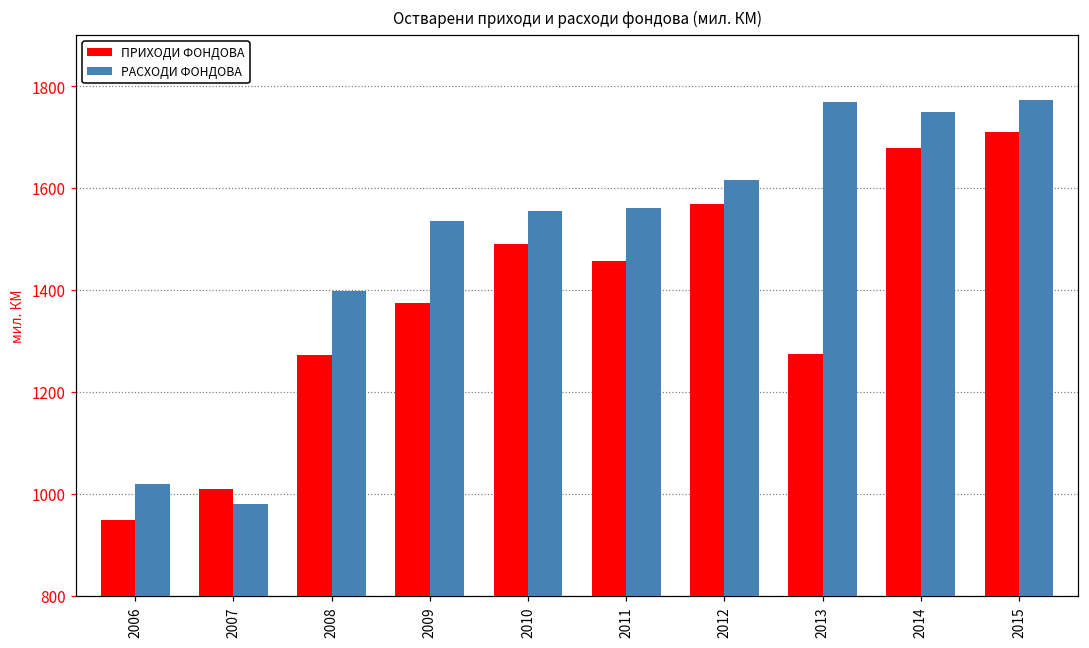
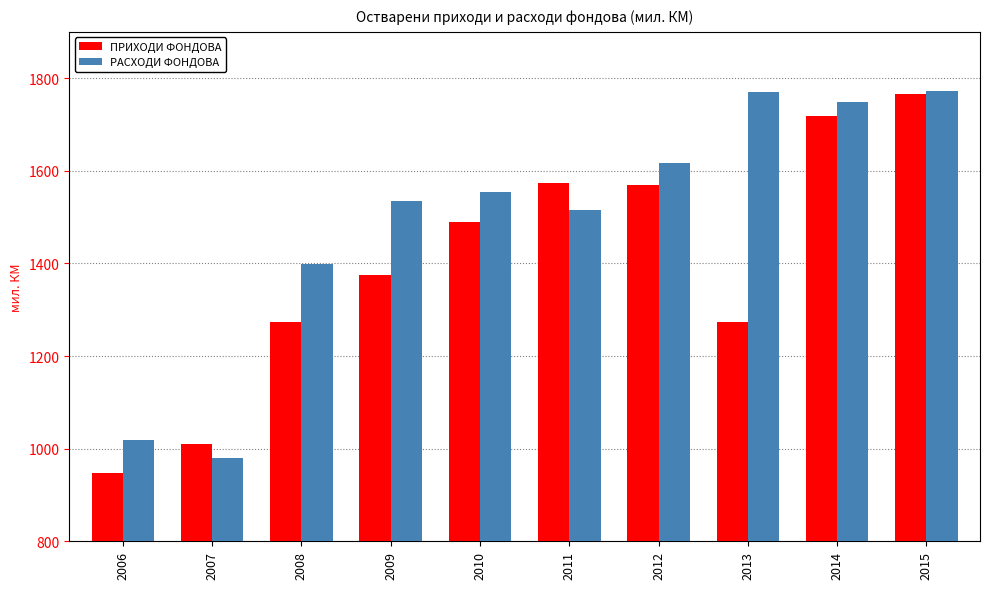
  {
    "ПРИХОДИ ФОНДОВА": {
      "2006": 950,
      "2007": 1010,
      "2008": 1270,
      "2009": 1380,
      "2010": 1490,
-     "2011": 1460,
+     "2011": 1570,
      "2012": 1570,
      "2013": 1270,
-     "2014": 1680,
-     "2015": 1710
+     "2014": 1720,
+     "2015": 1770
    },
    "РАСХОДИ ФОНДОВА": {
      "2006": 1020,
      "2007": 980,
      "2008": 1400,
      "2009": 1530,
      "2010": 1550,
-     "2011": 1560,
+     "2011": 1520,
      "2012": 1620,
      "2013": 1770,
      "2014": 1750,
      "2015": 1770
    }
  }
